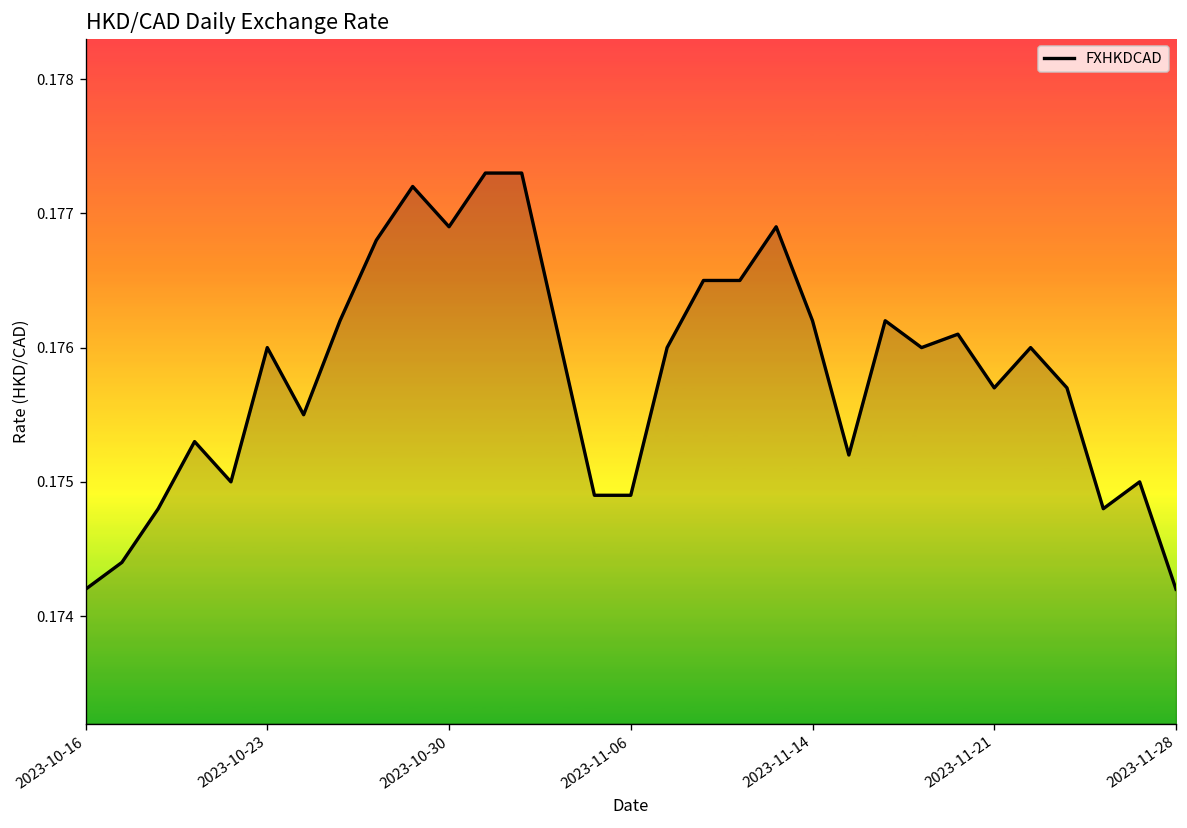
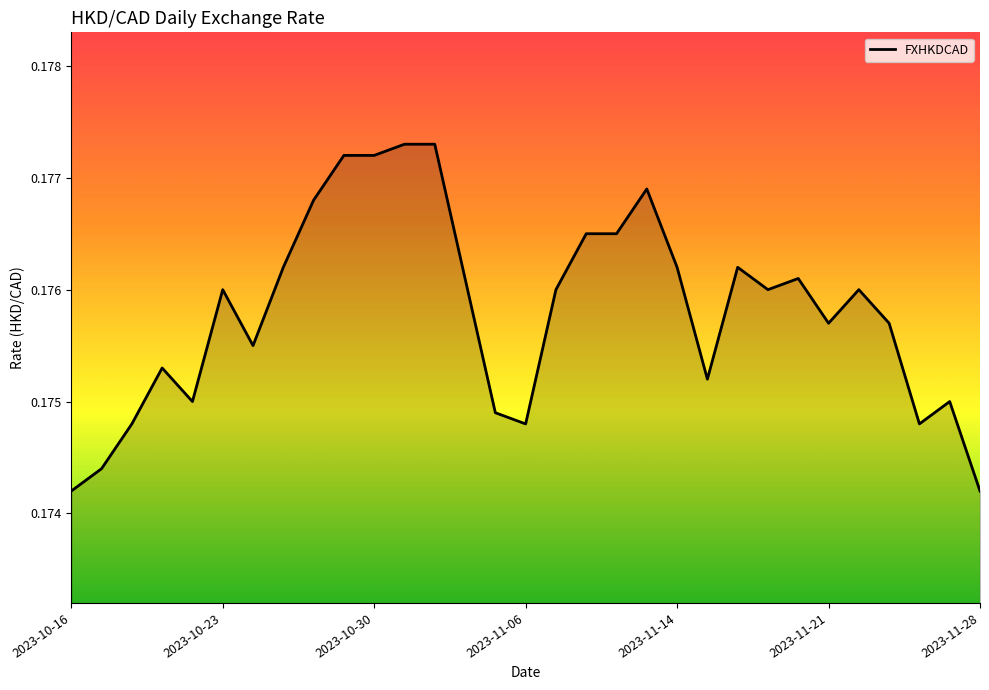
  {
    "2023-10-16": 0.1742,
    "2023-10-23": 0.1760,
-   "2023-10-30": 0.1769,
-   "2023-11-06": 0.1749,
+   "2023-10-30": 0.1772,
+   "2023-11-06": 0.1748,
    "2023-11-14": 0.1762,
    "2023-11-21": 0.1757,
    "2023-11-28": 0.1742
  }
